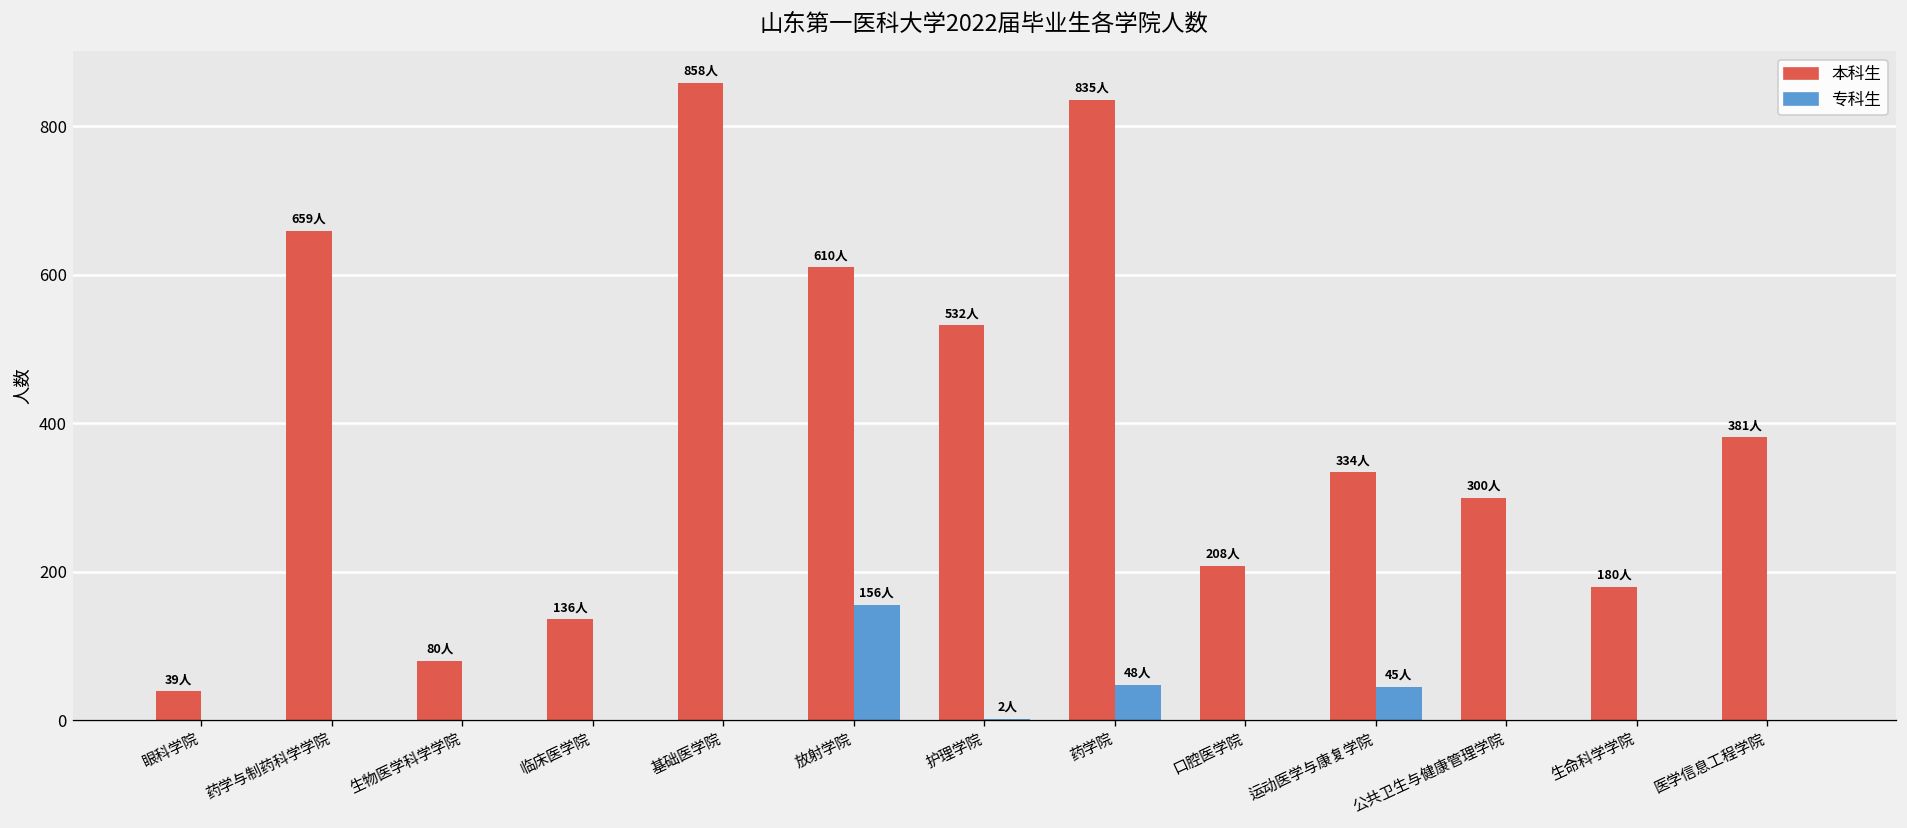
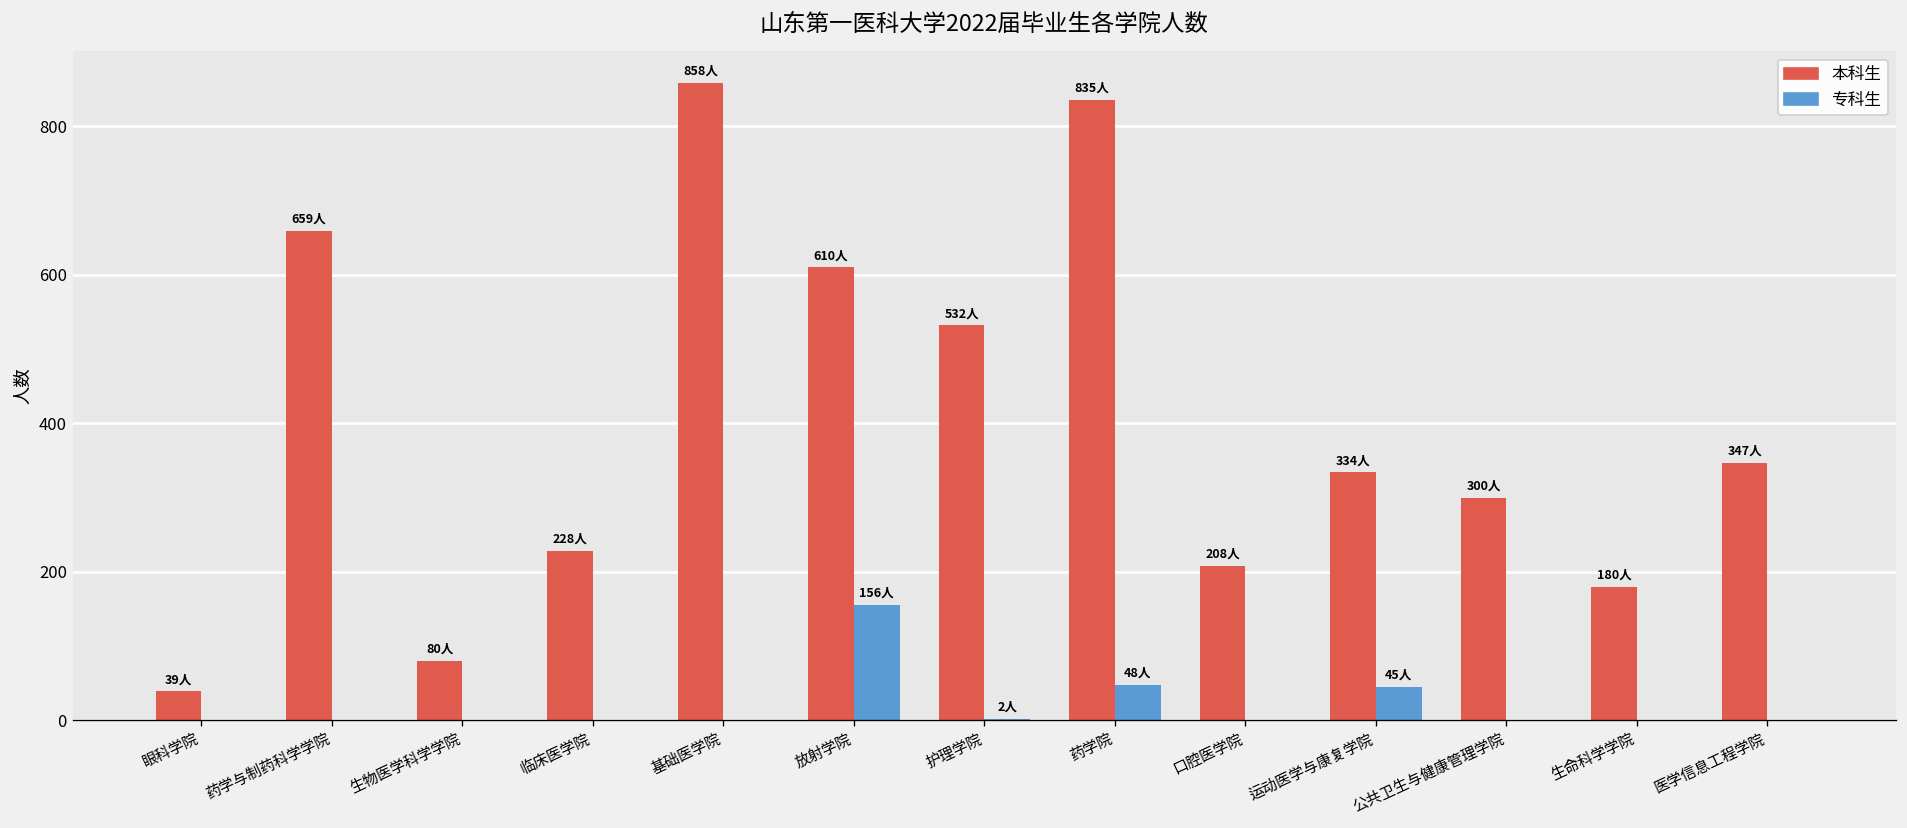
  {
    "本科生": {
      "眼科学院": "39人",
      "药学与制药科学学院": "659人",
      "生物医学科学学院": "80人",
-     "临床医学院": "136人",
+     "临床医学院": "228人",
      "基础医学院": "858人",
      "放射学院": "610人",
      "护理学院": "532人",
      "药学院": "835人",
      "口腔医学院": "208人",
      "运动医学与康复学院": "334人",
      "公共卫生与健康管理学院": "300人",
      "生命科学学院": "180人",
-     "医学信息工程学院": "381人"
+     "医学信息工程学院": "347人"
    },
    "专科生": {
      "放射学院": "156人",
      "护理学院": "2人",
      "药学院": "48人",
      "运动医学与康复学院": "45人"
    }
  }
